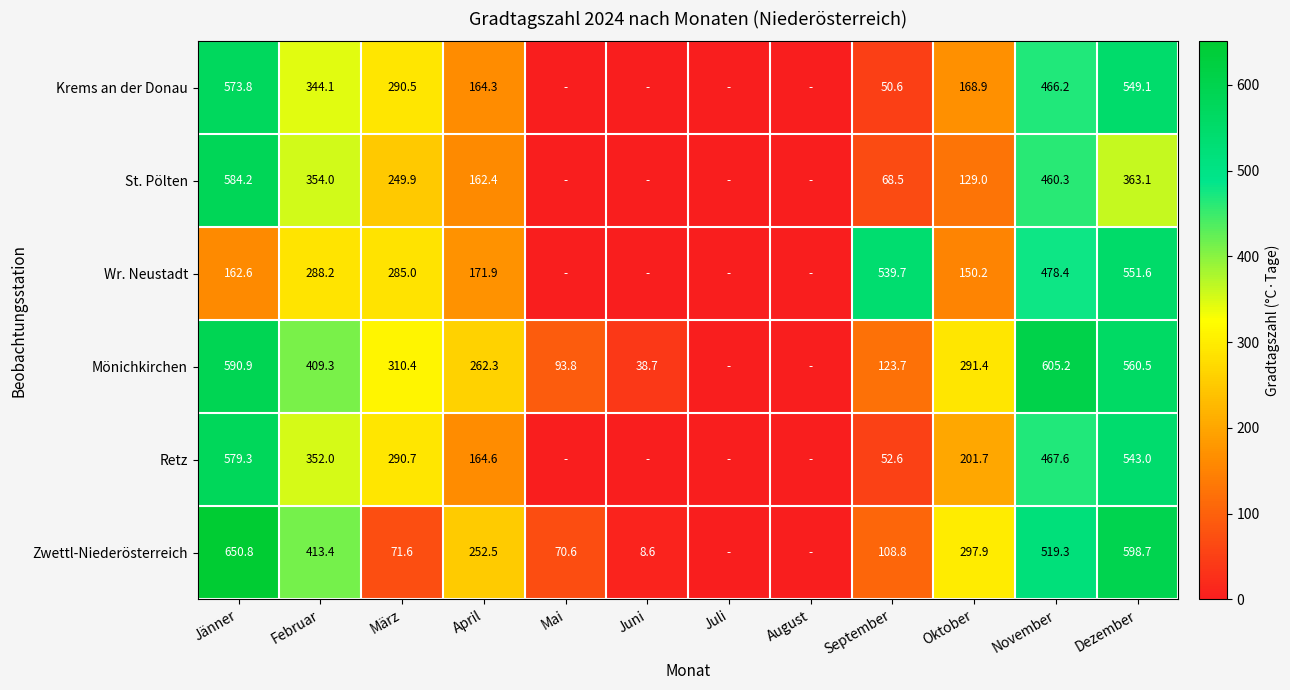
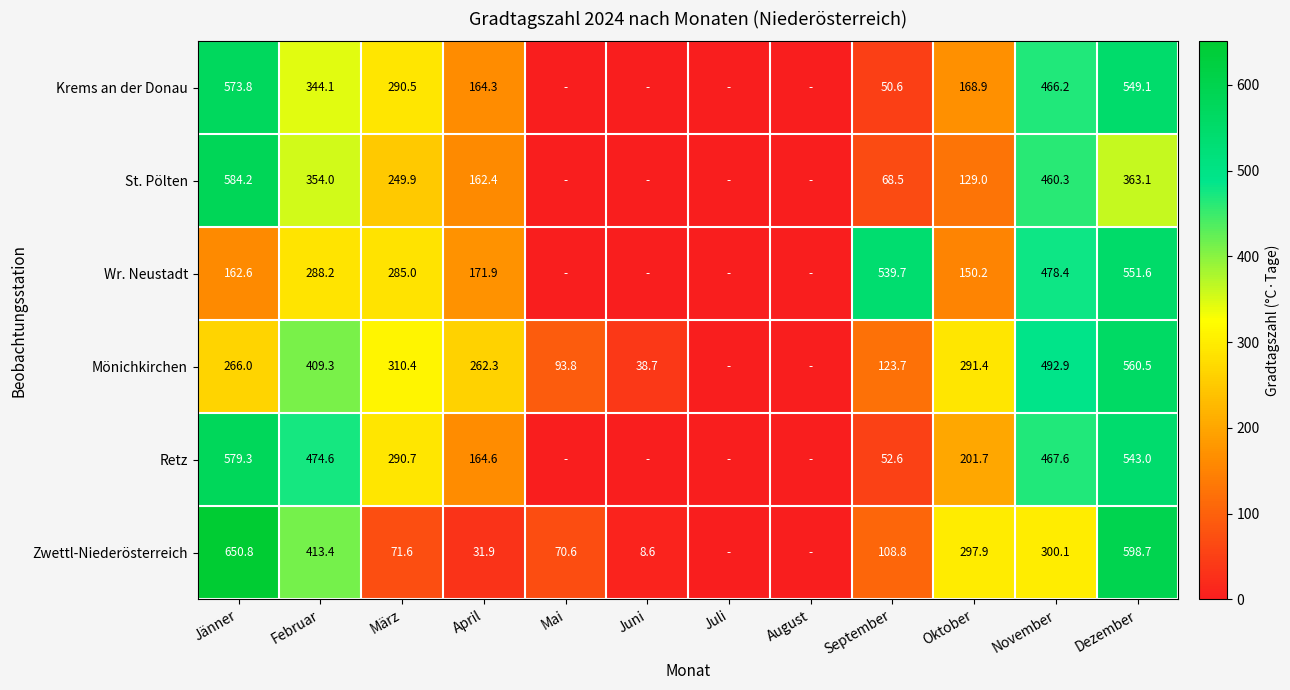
  {
    "Krems an der Donau": {
      "Jänner": 573.8,
      "Februar": 344.1,
      "März": 290.5,
      "April": 164.3,
      "September": 50.6,
      "Oktober": 168.9,
      "November": 466.2,
      "Dezember": 549.1
    },
    "St. Pölten": {
      "Jänner": 584.2,
      "Februar": 354.0,
      "März": 249.9,
      "April": 162.4,
      "September": 68.5,
      "Oktober": 129.0,
      "November": 460.3,
      "Dezember": 363.1
    },
    "Wr. Neustadt": {
      "Jänner": 162.6,
      "Februar": 288.2,
      "März": 285.0,
      "April": 171.9,
      "September": 539.7,
      "Oktober": 150.2,
      "November": 478.4,
      "Dezember": 551.6
    },
    "Mönichkirchen": {
-     "Jänner": 590.9,
+     "Jänner": 266.0,
      "Februar": 409.3,
      "März": 310.4,
      "April": 262.3,
      "Mai": 93.8,
      "Juni": 38.7,
      "September": 123.7,
      "Oktober": 291.4,
-     "November": 605.2,
+     "November": 492.9,
      "Dezember": 560.5
    },
    "Retz": {
      "Jänner": 579.3,
-     "Februar": 352.0,
+     "Februar": 474.6,
      "März": 290.7,
      "April": 164.6,
      "September": 52.6,
      "Oktober": 201.7,
      "November": 467.6,
      "Dezember": 543.0
    },
    "Zwettl-Niederösterreich": {
      "Jänner": 650.8,
      "Februar": 413.4,
      "März": 71.6,
-     "April": 252.5,
+     "April": 31.9,
      "Mai": 70.6,
      "Juni": 8.6,
      "September": 108.8,
      "Oktober": 297.9,
-     "November": 519.3,
+     "November": 300.1,
      "Dezember": 598.7
    }
  }
